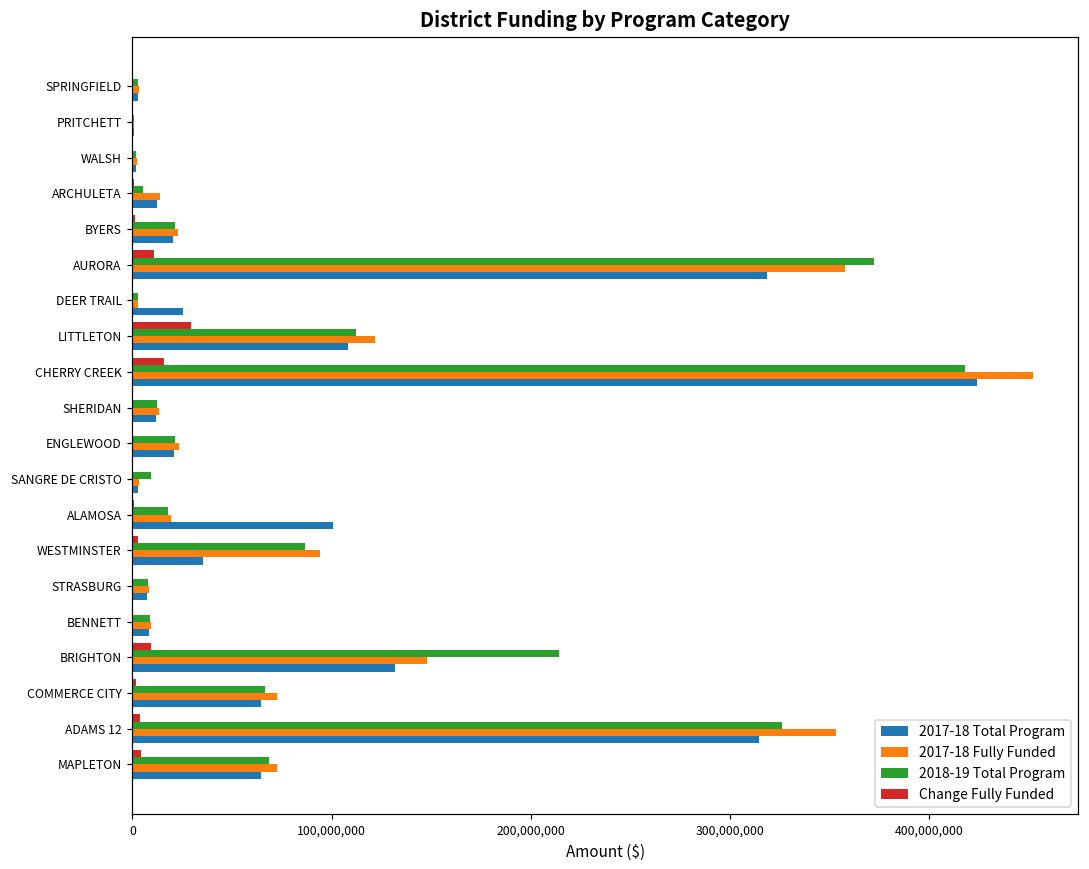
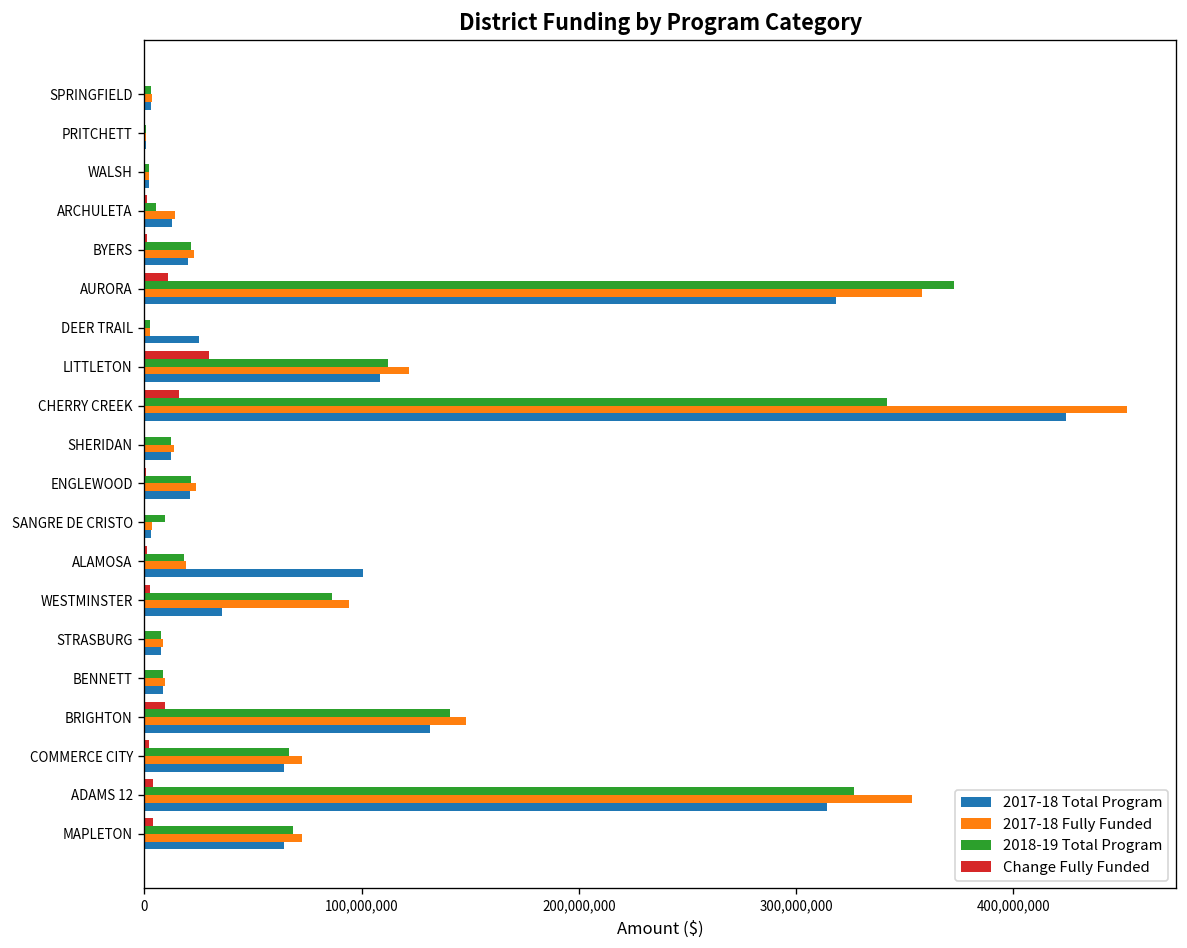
  {
    "2017-18 Total Program": {
      "SPRINGFIELD": "3,000,000",
      "WALSH": "2,000,000",
      "ARCHULETA": "13,000,000",
      "BYERS": "20,000,000",
      "AURORA": "319,000,000",
      "DEER TRAIL": "25,000,000",
      "LITTLETON": "108,000,000",
      "CHERRY CREEK": "424,000,000",
      "SHERIDAN": "12,000,000",
      "ENGLEWOOD": "21,000,000",
      "SANGRE DE CRISTO": "3,000,000",
      "ALAMOSA": "101,000,000",
      "WESTMINSTER": "36,000,000",
      "STRASBURG": "8,000,000",
      "BENNETT": "8,000,000",
      "BRIGHTON": "132,000,000",
      "COMMERCE CITY": "64,000,000",
      "ADAMS 12": "314,000,000",
      "MAPLETON": "64,000,000"
    },
    "2017-18 Fully Funded": {
      "SPRINGFIELD": "3,000,000",
      "WALSH": "2,000,000",
      "ARCHULETA": "14,000,000",
      "BYERS": "23,000,000",
      "AURORA": "358,000,000",
      "DEER TRAIL": "3,000,000",
      "LITTLETON": "122,000,000",
      "CHERRY CREEK": "452,000,000",
      "SHERIDAN": "14,000,000",
      "ENGLEWOOD": "24,000,000",
      "SANGRE DE CRISTO": "3,000,000",
      "ALAMOSA": "19,000,000",
      "WESTMINSTER": "94,000,000",
      "STRASBURG": "9,000,000",
      "BENNETT": "9,000,000",
      "BRIGHTON": "148,000,000",
      "COMMERCE CITY": "72,000,000",
      "ADAMS 12": "353,000,000",
      "MAPLETON": "72,000,000"
    },
    "2018-19 Total Program": {
      "SPRINGFIELD": "3,000,000",
      "WALSH": "2,000,000",
      "ARCHULETA": "5,000,000",
      "BYERS": "21,000,000",
      "AURORA": "372,000,000",
      "DEER TRAIL": "3,000,000",
      "LITTLETON": "112,000,000",
-     "CHERRY CREEK": "418,000,000",
+     "CHERRY CREEK": "342,000,000",
      "SHERIDAN": "12,000,000",
      "ENGLEWOOD": "22,000,000",
      "SANGRE DE CRISTO": "9,000,000",
      "ALAMOSA": "18,000,000",
      "WESTMINSTER": "87,000,000",
      "STRASBURG": "8,000,000",
      "BENNETT": "9,000,000",
-     "BRIGHTON": "214,000,000",
+     "BRIGHTON": "141,000,000",
      "COMMERCE CITY": "67,000,000",
      "ADAMS 12": "326,000,000",
      "MAPLETON": "68,000,000"
    },
    "Change Fully Funded": {
      "AURORA": "11,000,000",
      "LITTLETON": "30,000,000",
      "CHERRY CREEK": "16,000,000",
      "WESTMINSTER": "3,000,000",
      "BRIGHTON": "9,000,000",
      "COMMERCE CITY": "2,000,000",
      "ADAMS 12": "4,000,000",
      "MAPLETON": "4,000,000"
    }
  }
